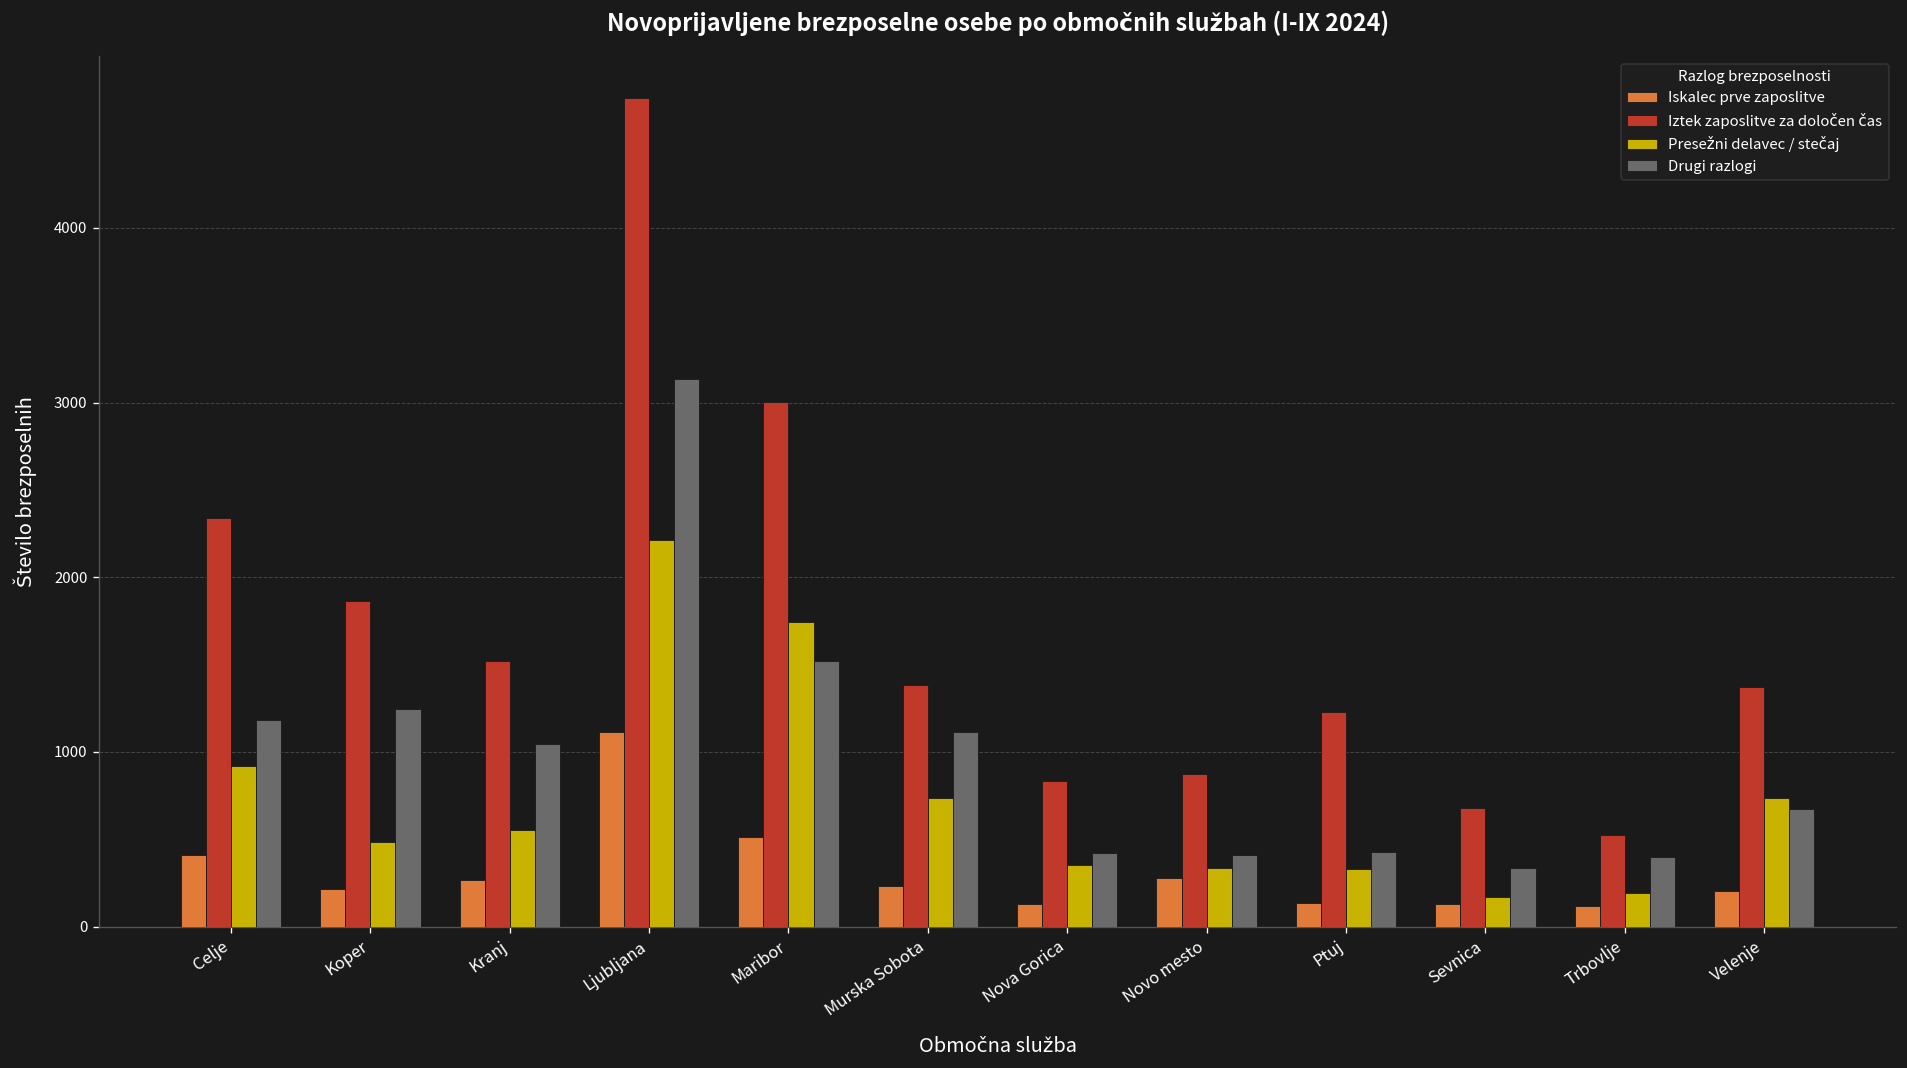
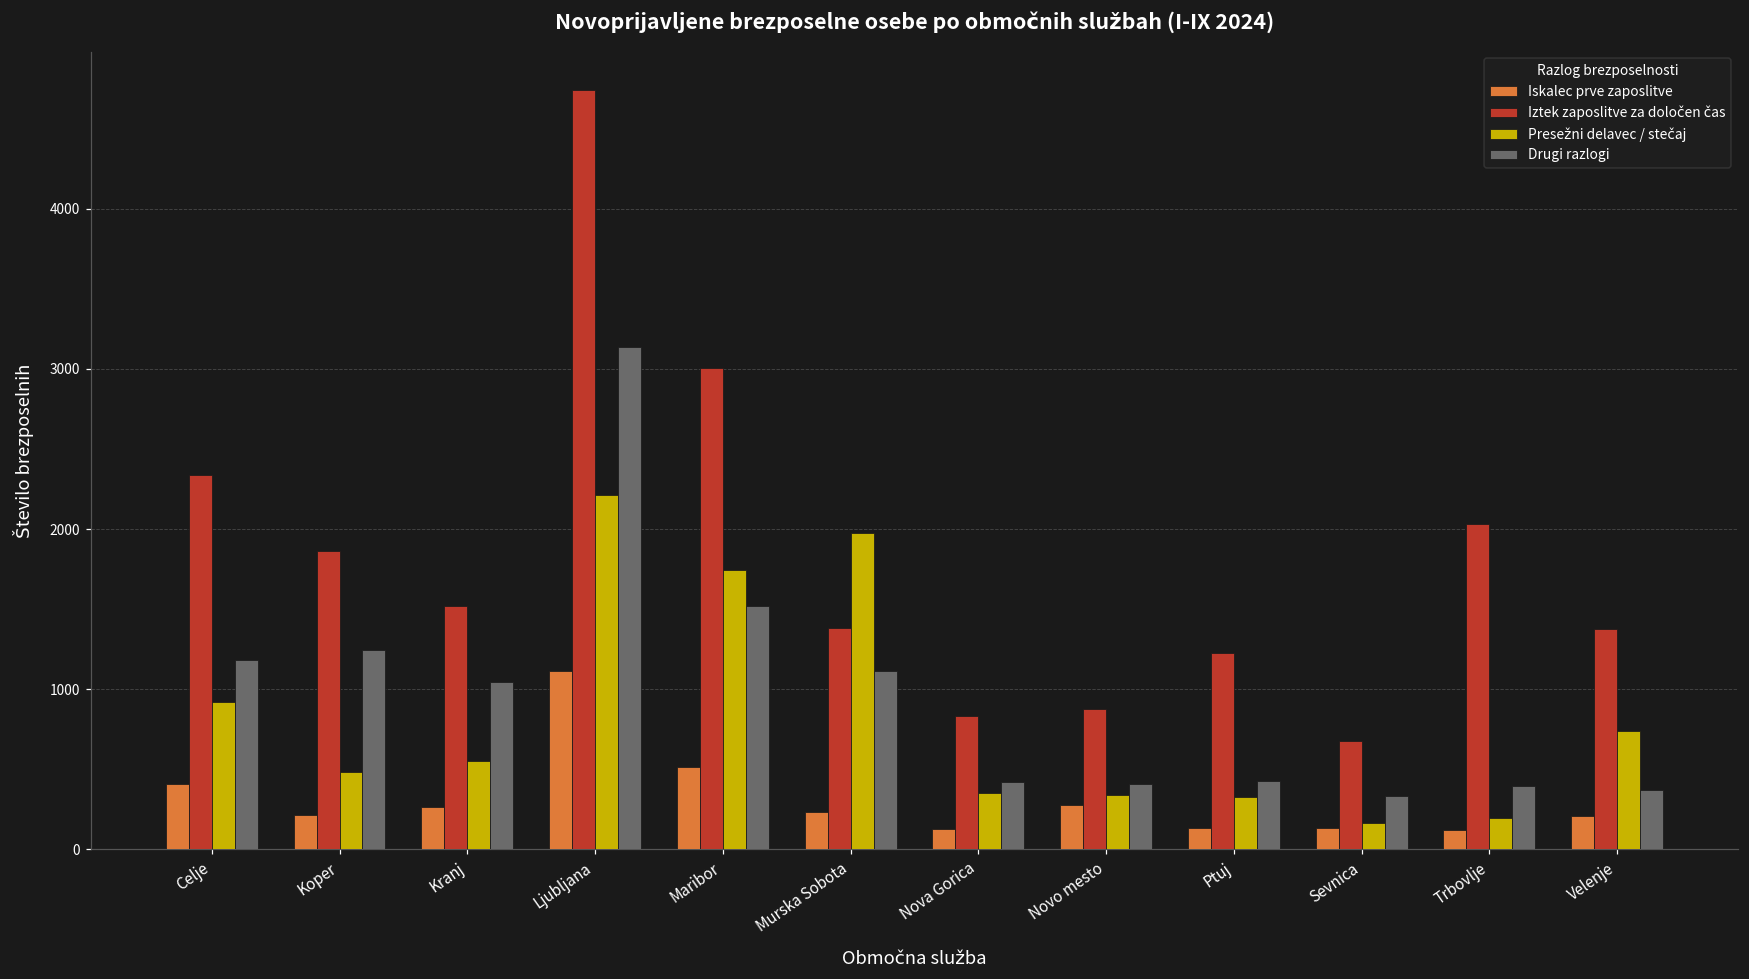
  {
    "Iskalec prve zaposlitve": {
      "Celje": 410,
      "Koper": 220,
      "Kranj": 270,
      "Ljubljana": 1110,
      "Maribor": 510,
      "Murska Sobota": 230,
      "Nova Gorica": 130,
      "Novo mesto": 280,
      "Ptuj": 140,
      "Sevnica": 130,
      "Trbovlje": 120,
      "Velenje": 210
    },
    "Iztek zaposlitve za določen čas": {
      "Celje": 2340,
      "Koper": 1860,
      "Kranj": 1520,
      "Ljubljana": 4750,
      "Maribor": 3000,
      "Murska Sobota": 1380,
      "Nova Gorica": 840,
      "Novo mesto": 880,
      "Ptuj": 1230,
      "Sevnica": 680,
-     "Trbovlje": 520,
+     "Trbovlje": 2030,
      "Velenje": 1370
    },
    "Presežni delavec / stečaj": {
      "Celje": 920,
      "Koper": 480,
      "Kranj": 550,
      "Ljubljana": 2220,
      "Maribor": 1740,
-     "Murska Sobota": 740,
+     "Murska Sobota": 1970,
      "Nova Gorica": 350,
      "Novo mesto": 340,
      "Ptuj": 330,
      "Sevnica": 170,
      "Trbovlje": 200,
      "Velenje": 740
    },
    "Drugi razlogi": {
      "Celje": 1180,
      "Koper": 1250,
      "Kranj": 1050,
      "Ljubljana": 3140,
      "Maribor": 1520,
      "Murska Sobota": 1120,
      "Nova Gorica": 420,
      "Novo mesto": 410,
      "Ptuj": 430,
      "Sevnica": 330,
      "Trbovlje": 400,
-     "Velenje": 670
+     "Velenje": 370
    }
  }
